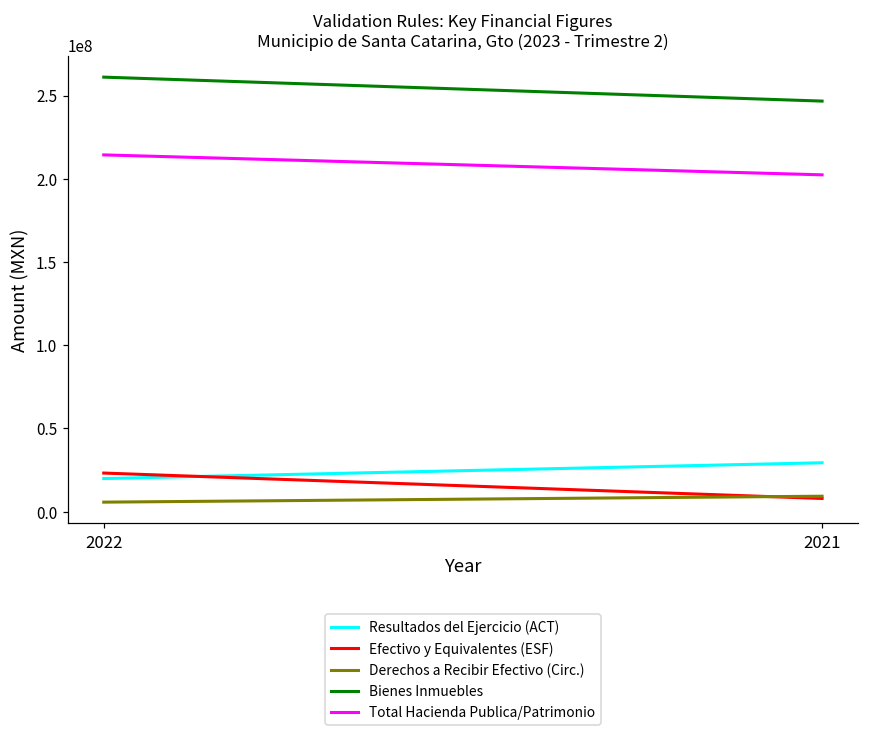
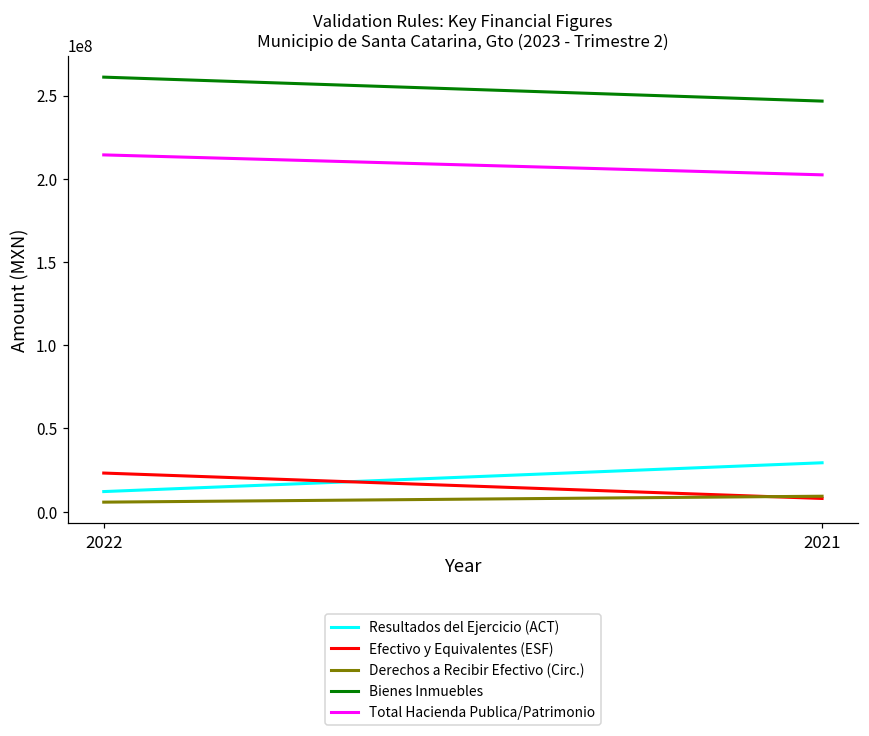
  {
    "Resultados del Ejercicio (ACT)": {
-     "2022": 20000000,
+     "2022": 12000000,
      "2021": 29000000
    },
    "Efectivo y Equivalentes (ESF)": {
      "2022": 23000000
    },
    "Derechos a Recibir Efectivo (Circ.)": {
      "2022": 6000000
    },
    "Bienes Inmuebles": {
      "2022": 261000000,
      "2021": 247000000
    },
    "Total Hacienda Publica/Patrimonio": {
      "2022": 214000000,
      "2021": 202000000
    }
  }
